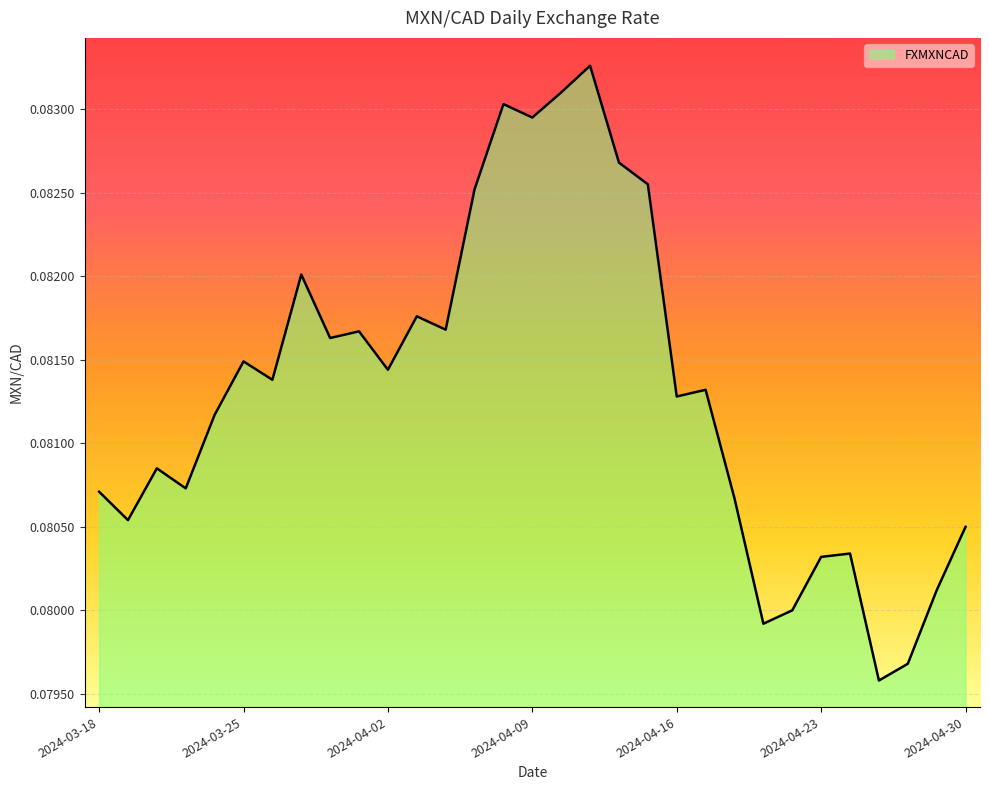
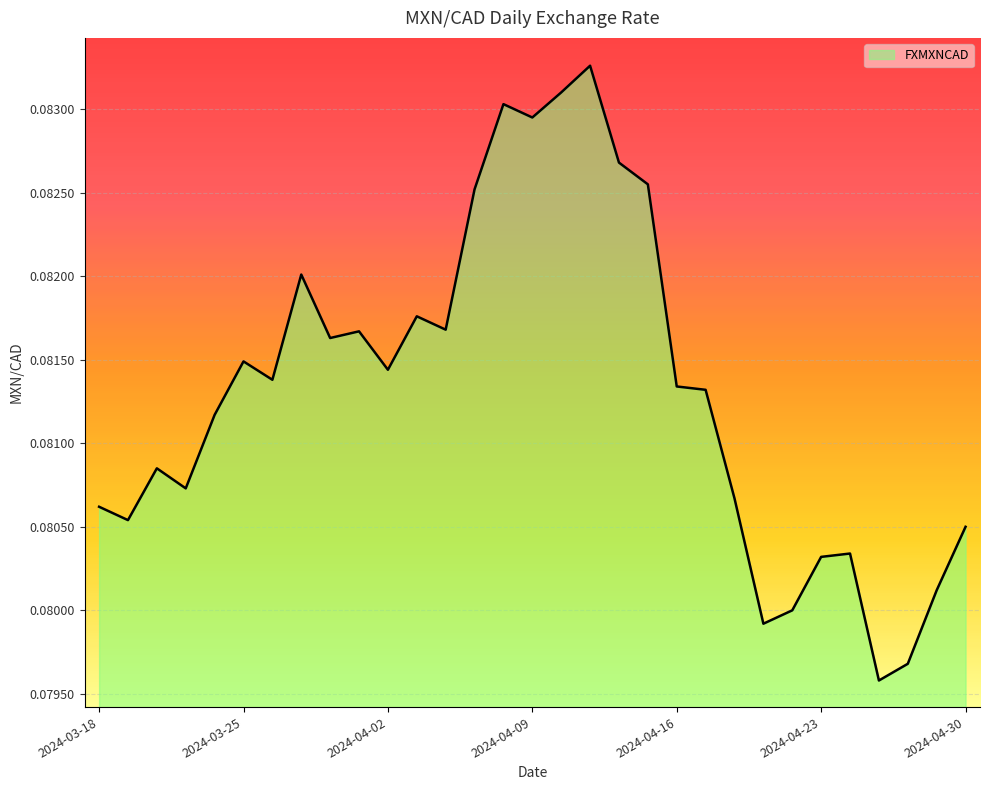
  {
-   "2024-03-18": 0.08071,
+   "2024-03-18": 0.08062,
    "2024-03-25": 0.08149,
    "2024-04-02": 0.08144,
    "2024-04-09": 0.08295,
-   "2024-04-16": 0.08128,
+   "2024-04-16": 0.08134,
    "2024-04-23": 0.08032,
    "2024-04-30": 0.08050
  }
